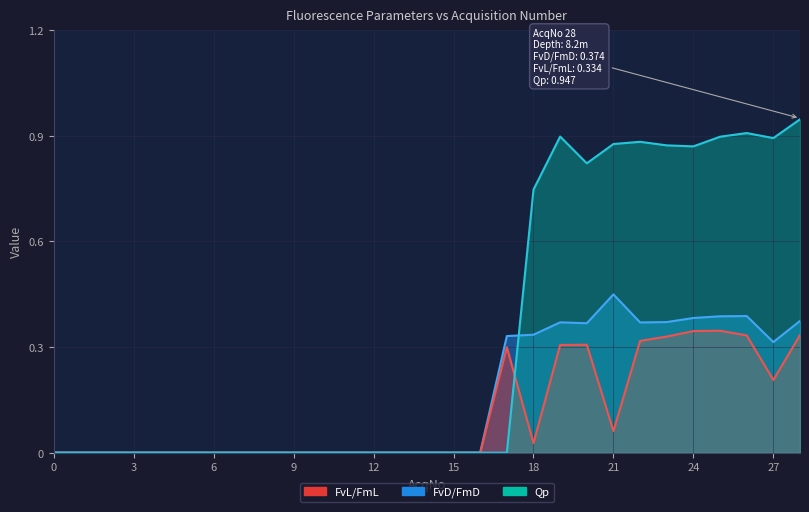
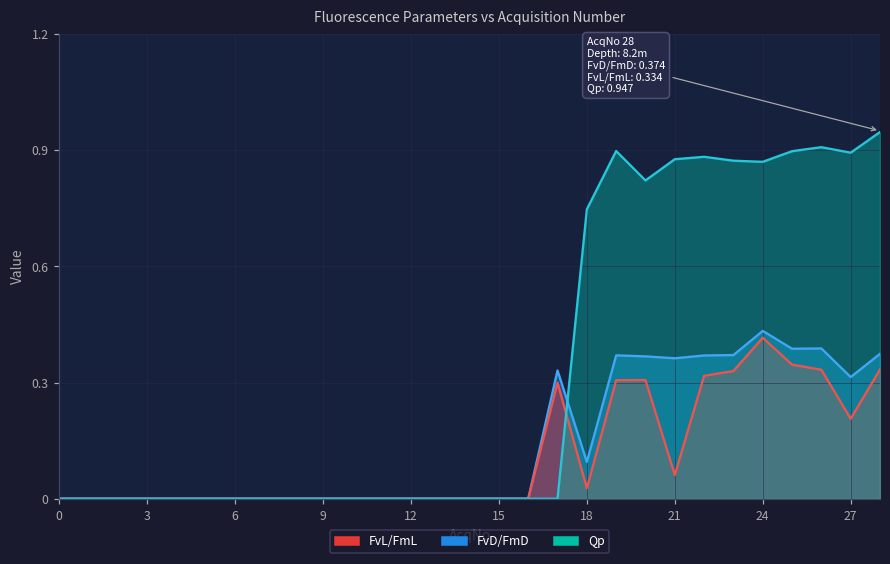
  {
    "FvD/FmD": {
-     "18": 0.34,
-     "21": 0.45,
-     "24": 0.38,
+     "18": 0.09,
+     "21": 0.36,
+     "24": 0.43,
      "27": 0.31
    },
    "FvL/FmL": {
      "18": 0.03,
      "21": 0.06,
-     "24": 0.35,
+     "24": 0.42,
      "27": 0.21
    },
    "Qp": {
      "18": 0.75,
      "21": 0.88,
      "24": 0.87,
      "27": 0.89
    }
  }
